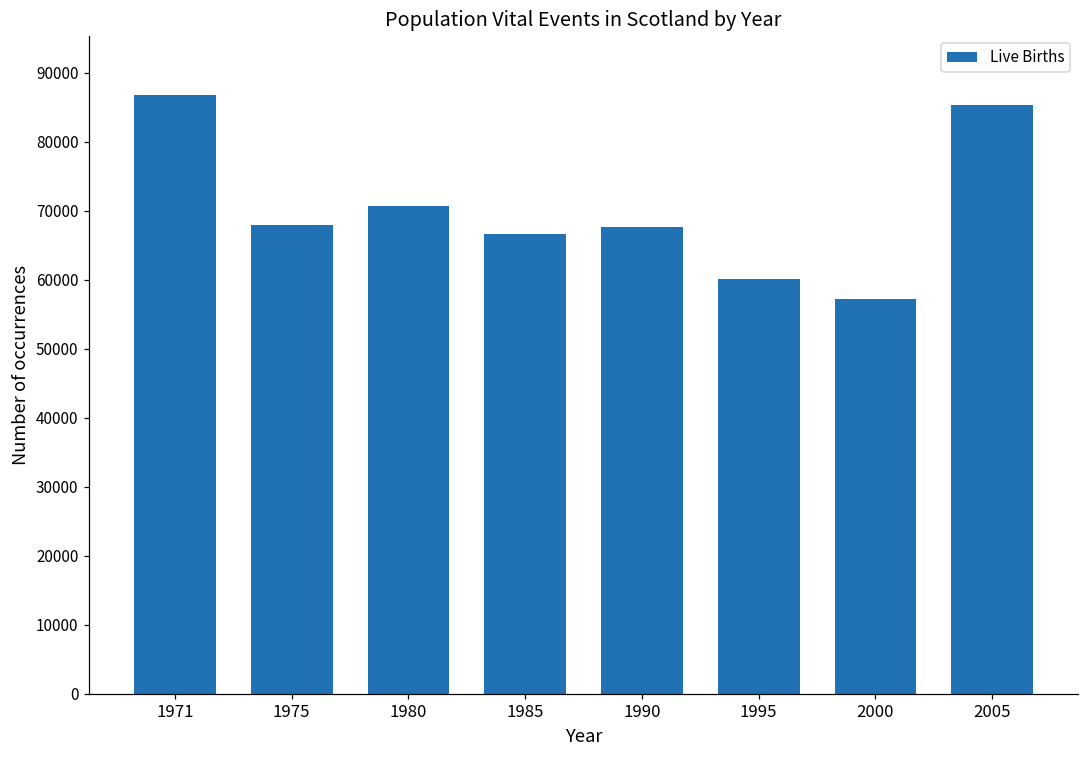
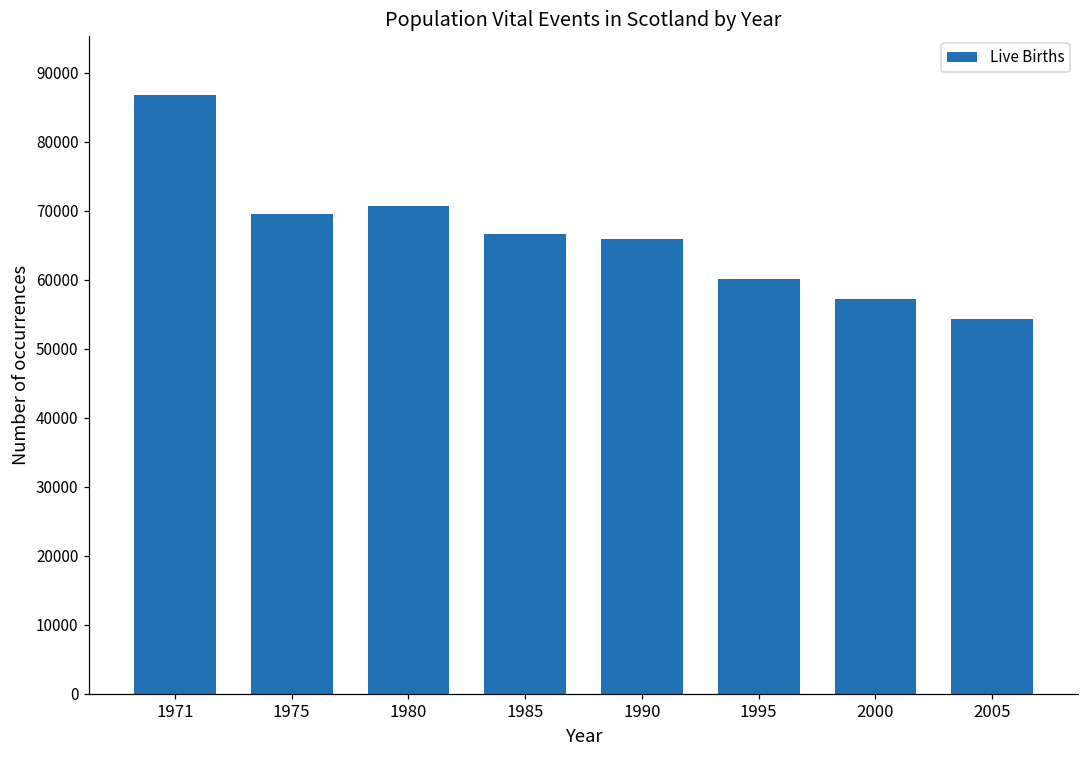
  {
    "1971": 87000,
-   "1975": 68000,
+   "1975": 70000,
    "1980": 71000,
    "1985": 67000,
-   "1990": 68000,
+   "1990": 66000,
    "1995": 60000,
    "2000": 57000,
-   "2005": 85000
+   "2005": 54000
  }
